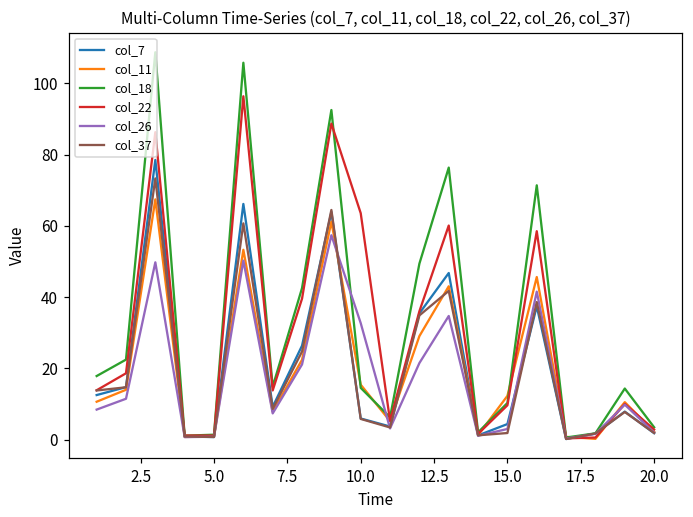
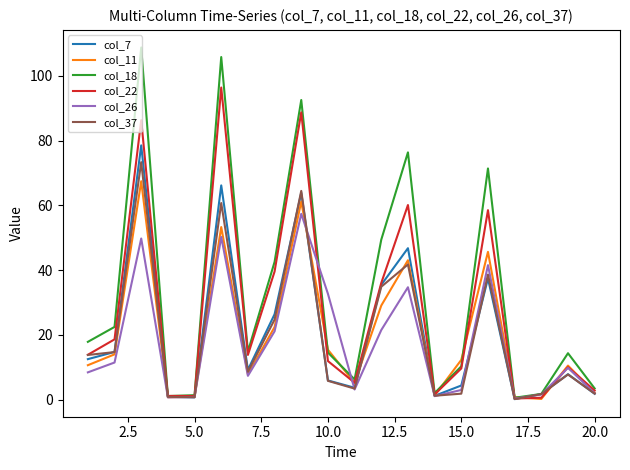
  {
    "col_7": {
      "15.0": 4
    },
    "col_11": {
      "10.0": 15,
      "15.0": 12
    },
    "col_18": {
      "10.0": 15
    },
    "col_22": {
-     "10.0": 64
+     "10.0": 12
    },
    "col_26": {
      "10.0": 33,
      "15.0": 3
    },
    "col_37": {
      "15.0": 2
    }
  }
